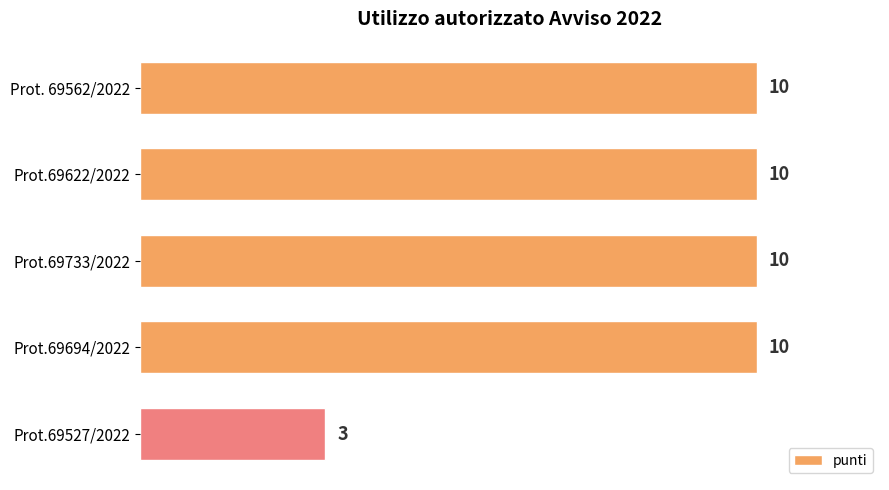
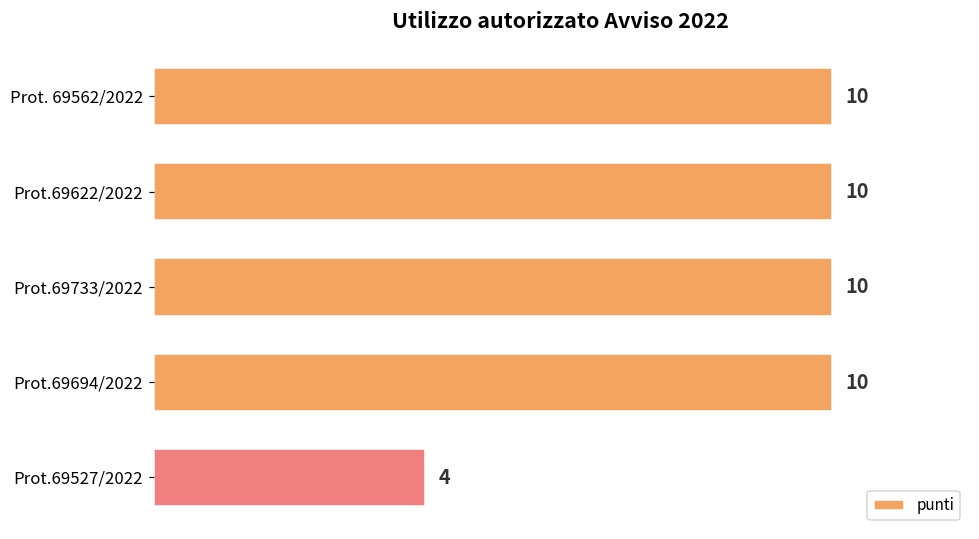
  {
    "Prot. 69562/2022": 10,
    "Prot.69622/2022": 10,
    "Prot.69733/2022": 10,
    "Prot.69694/2022": 10,
-   "Prot.69527/2022": 3
+   "Prot.69527/2022": 4
  }
